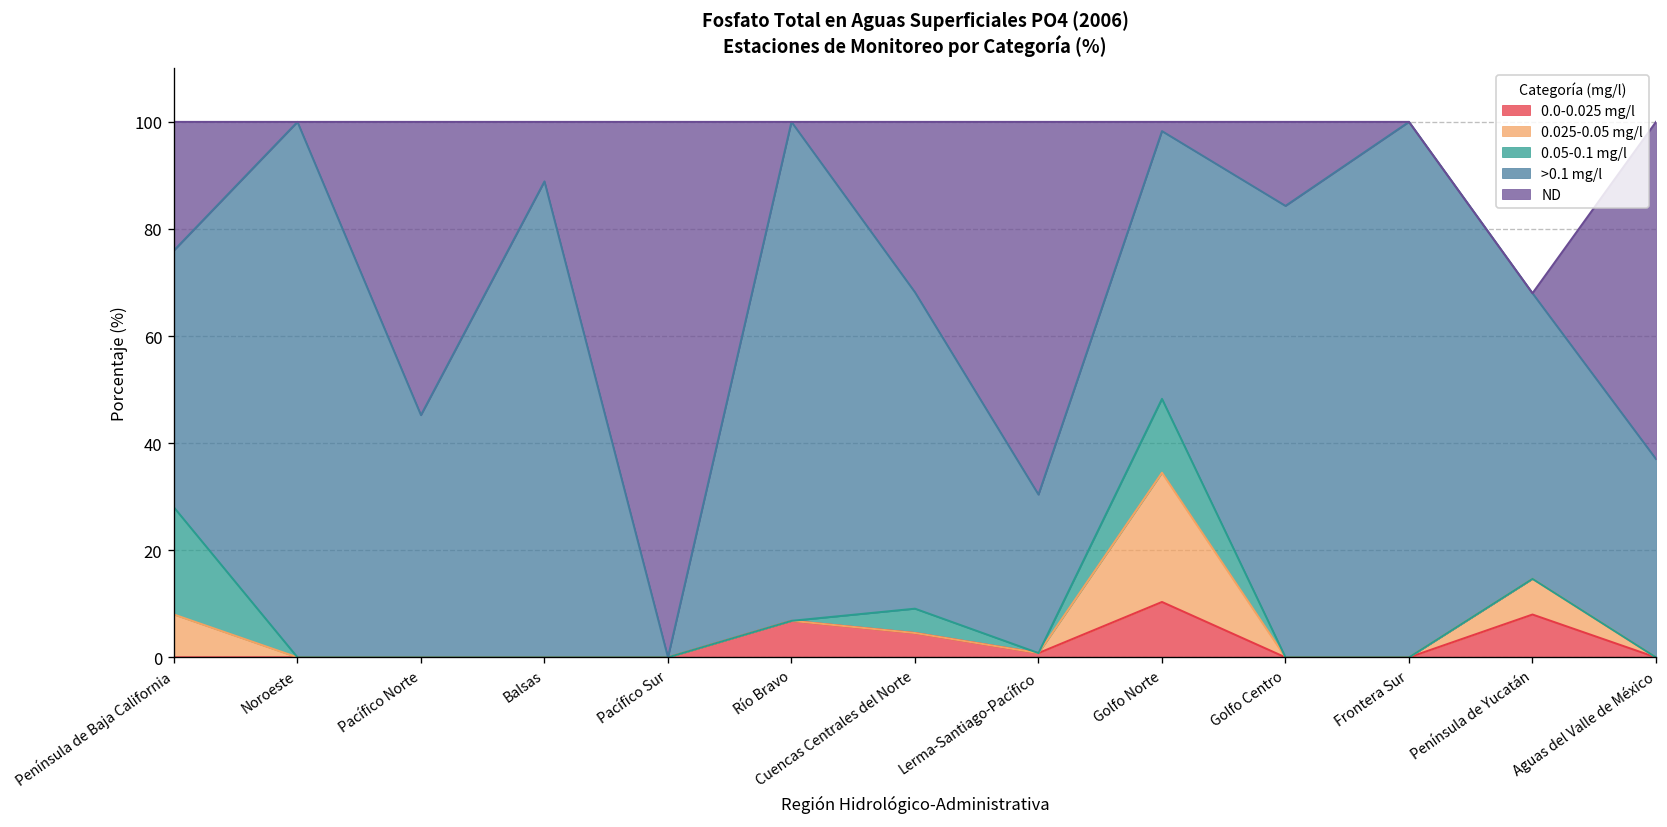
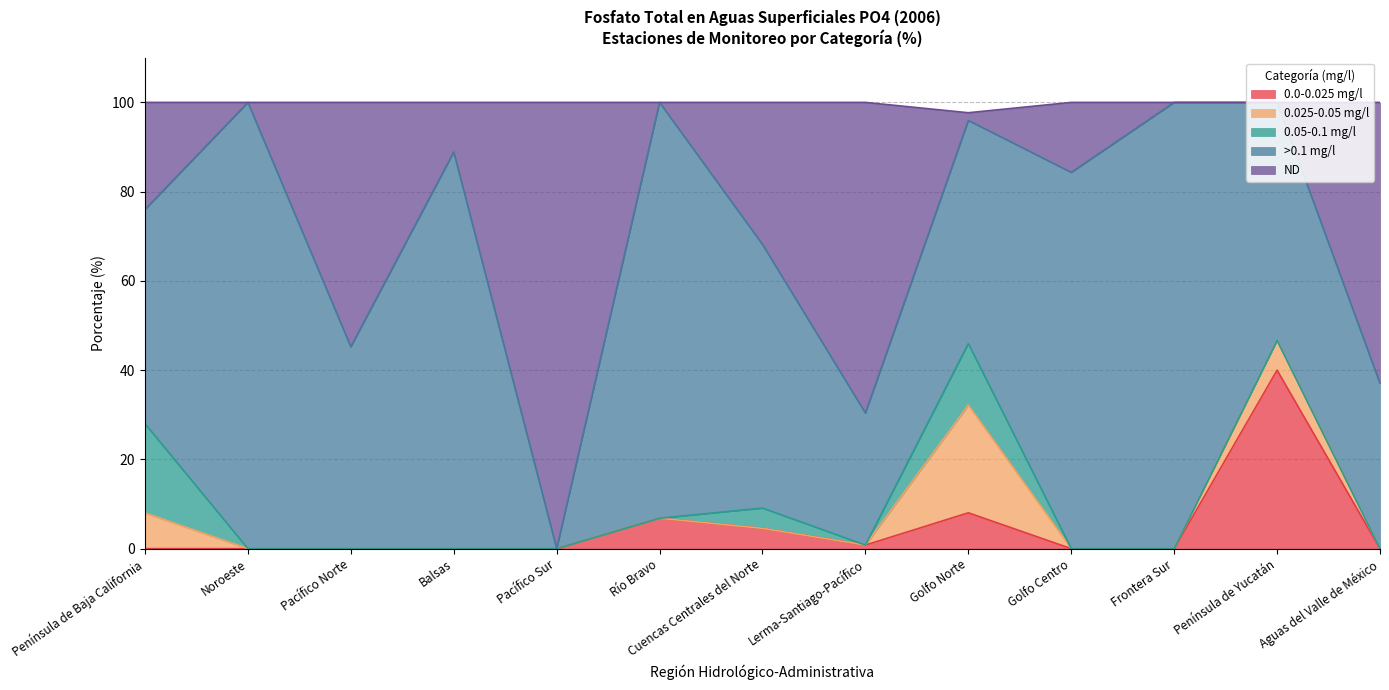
  {
    "0.0-0.025 mg/l": {
      "Península de Baja California": 0,
-     "Golfo Norte": 10,
-     "Península de Yucatán": 8
+     "Golfo Norte": 8,
+     "Península de Yucatán": 40
    },
    "0.025-0.05 mg/l": {
      "Península de Baja California": 8,
      "Golfo Norte": 24
    },
    "ND": {
      "Península de Baja California": 24,
      "Pacífico Norte": 55,
      "Balsas": 11,
      "Pacífico Sur": 100,
      "Cuencas Centrales del Norte": 32,
      "Lerma-Santiago-Pacífico": 70,
      "Golfo Norte": 2,
      "Golfo Centro": 16,
      "Aguas del Valle de México": 63
    }
  }
